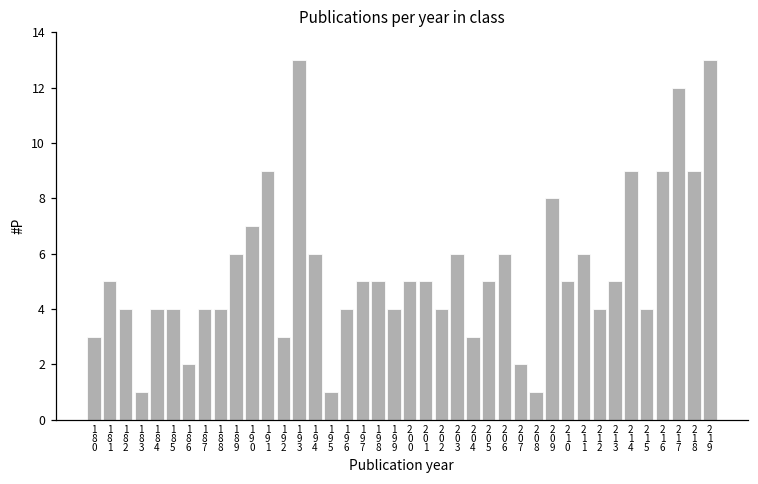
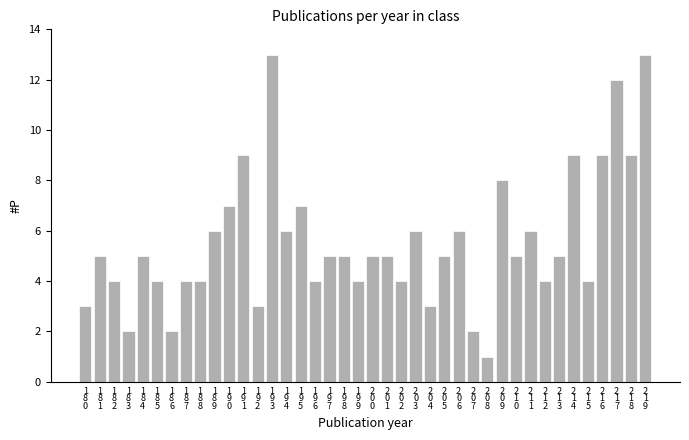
  {
    "1 8 0": 3,
    "1 8 1": 5,
    "1 8 2": 4,
-   "1 8 3": 1,
-   "1 8 4": 4,
+   "1 8 3": 2,
+   "1 8 4": 5,
    "1 8 5": 4,
    "1 8 6": 2,
    "1 8 7": 4,
    "1 8 8": 4,
    "1 8 9": 6,
    "1 9 0": 7,
    "1 9 1": 9,
    "1 9 2": 3,
    "1 9 3": 13,
    "1 9 4": 6,
-   "1 9 5": 1,
+   "1 9 5": 7,
    "1 9 6": 4,
    "1 9 7": 5,
    "1 9 8": 5,
    "1 9 9": 4,
    "2 0 0": 5,
    "2 0 1": 5,
    "2 0 2": 4,
    "2 0 3": 6,
    "2 0 4": 3,
    "2 0 5": 5,
    "2 0 6": 6,
    "2 0 7": 2,
    "2 0 8": 1,
    "2 0 9": 8,
    "2 1 0": 5,
    "2 1 1": 6,
    "2 1 2": 4,
    "2 1 3": 5,
    "2 1 4": 9,
    "2 1 5": 4,
    "2 1 6": 9,
    "2 1 7": 12,
    "2 1 8": 9,
    "2 1 9": 13
  }
